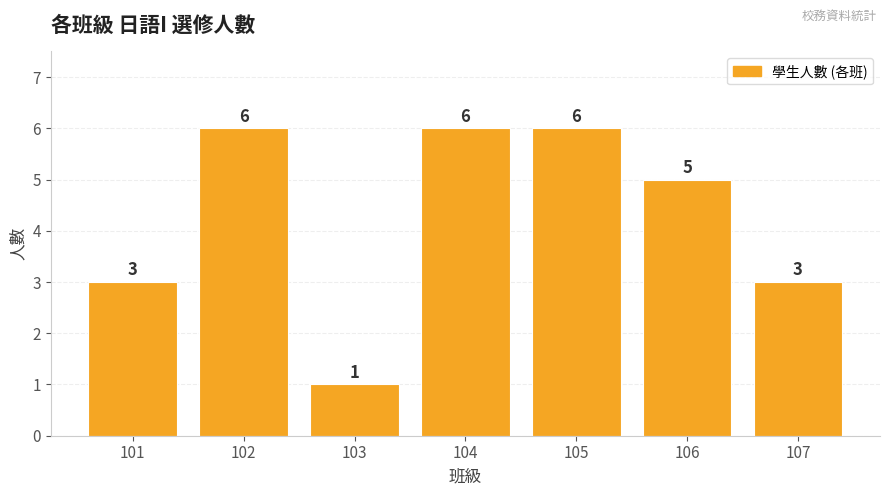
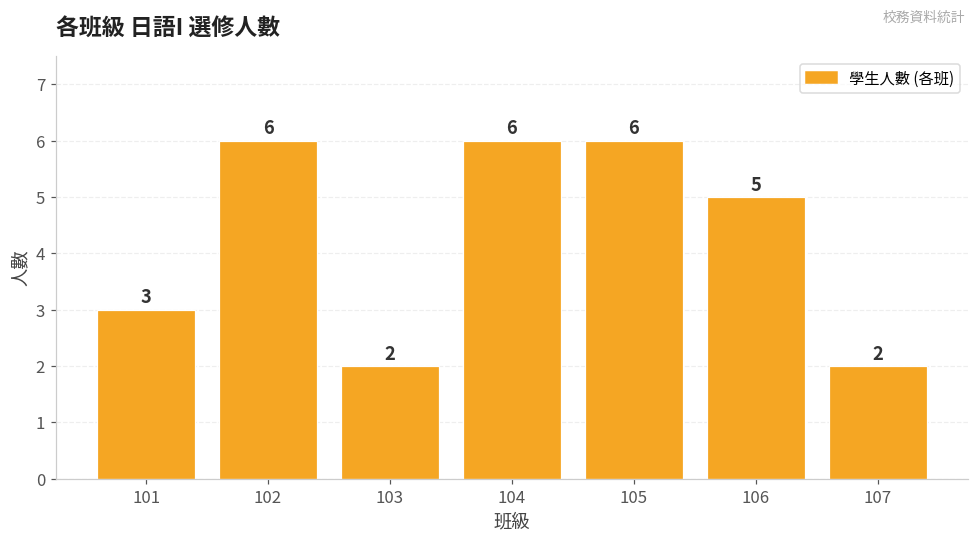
  {
    "101": 3,
    "102": 6,
-   "103": 1,
+   "103": 2,
    "104": 6,
    "105": 6,
    "106": 5,
-   "107": 3
+   "107": 2
  }
